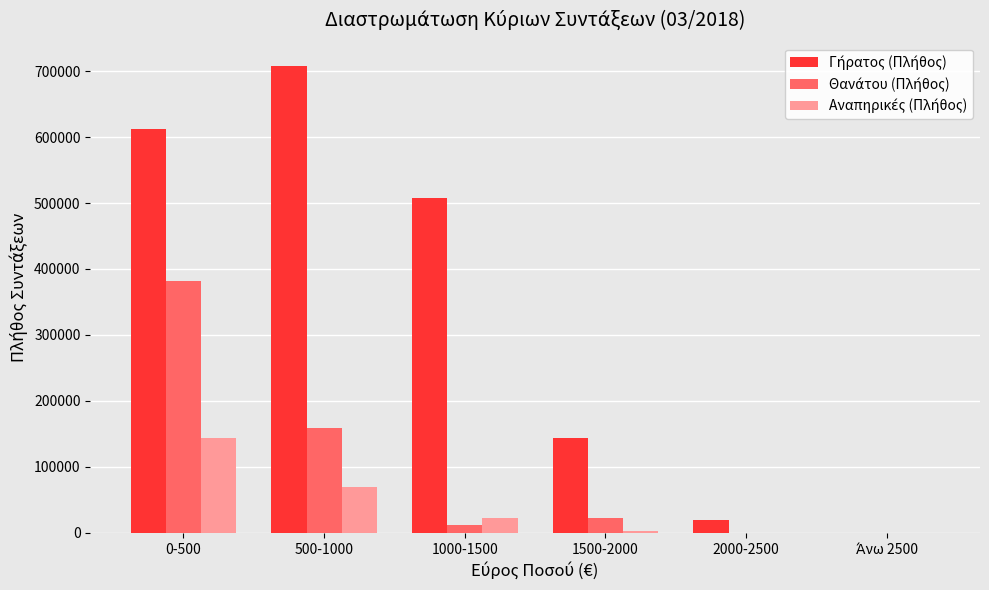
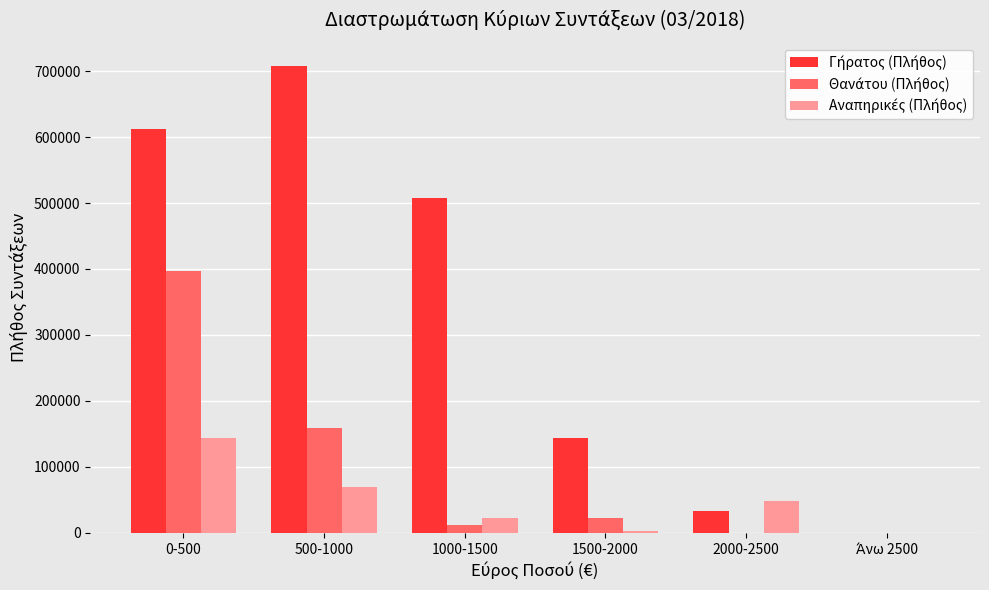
  {
    "Γήρατος (Πλήθος)": {
      "0-500": 610000,
      "500-1000": 710000,
      "1000-1500": 510000,
      "1500-2000": 140000,
-     "2000-2500": 20000
+     "2000-2500": 30000
    },
    "Θανάτου (Πλήθος)": {
-     "0-500": 380000,
+     "0-500": 400000,
      "500-1000": 160000,
      "1000-1500": 10000,
      "1500-2000": 20000
    },
    "Αναπηρικές (Πλήθος)": {
      "0-500": 140000,
      "500-1000": 70000,
      "1000-1500": 20000,
-     "2000-2500": 0
+     "2000-2500": 50000
    }
  }
